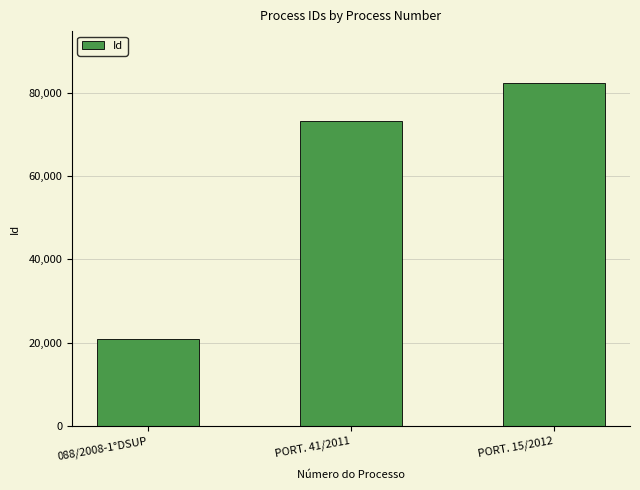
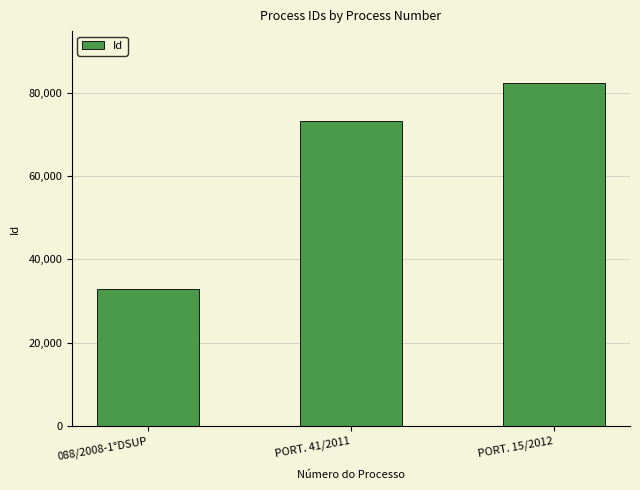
  {
-   "088/2008-1°DSUP": "21,000",
+   "088/2008-1°DSUP": "33,000",
    "PORT. 41/2011": "73,000",
    "PORT. 15/2012": "82,000"
  }
